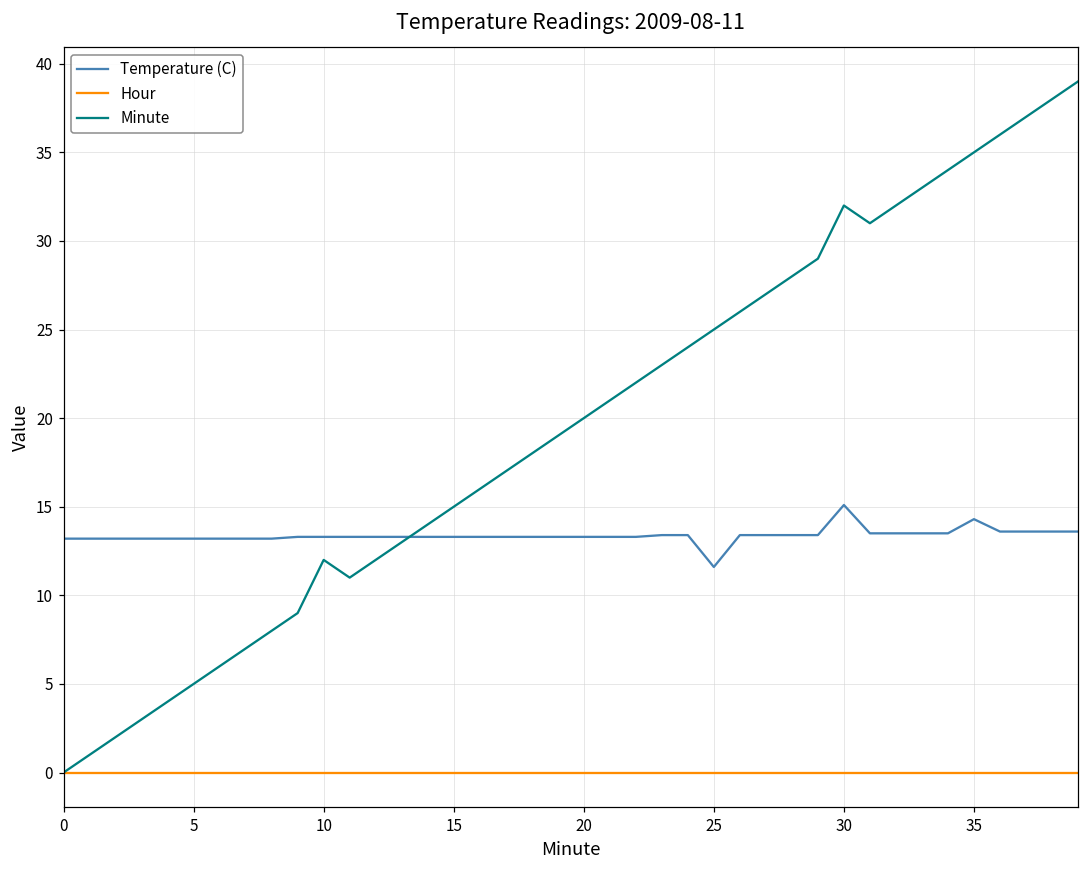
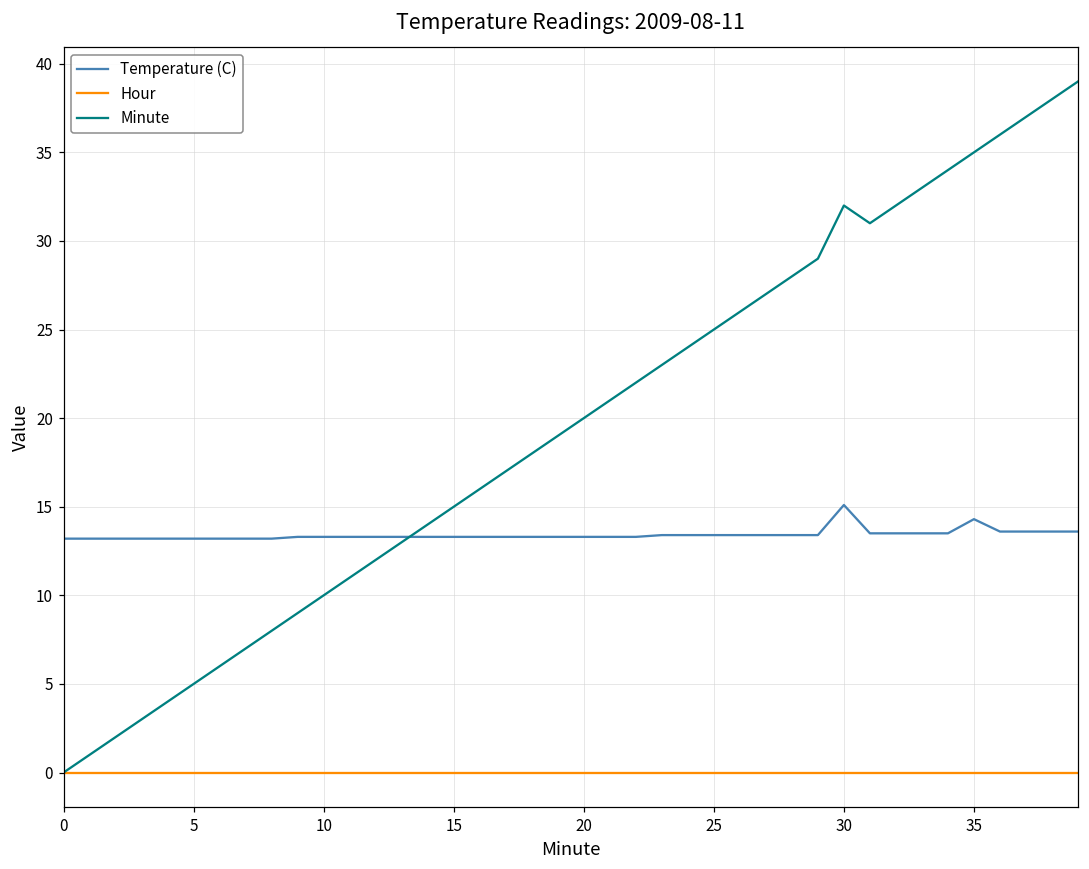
  {
    "Temperature (C)": {
      "0": 13.2,
      "5": 13.2,
      "10": 13.3,
      "15": 13.3,
      "20": 13.3,
-     "25": 11.6,
+     "25": 13.4,
      "30": 15.1,
      "35": 14.3
    },
    "Hour": {
      "5": 0.0,
      "10": 0.0,
      "15": 0.0,
      "20": 0.0,
      "25": 0.0,
      "30": 0.0,
      "35": 0.0
    },
    "Minute": {
      "5": 5,
-     "10": 12,
+     "10": 10,
      "15": 15,
      "20": 20,
      "25": 25,
      "30": 32,
      "35": 35
    }
  }
